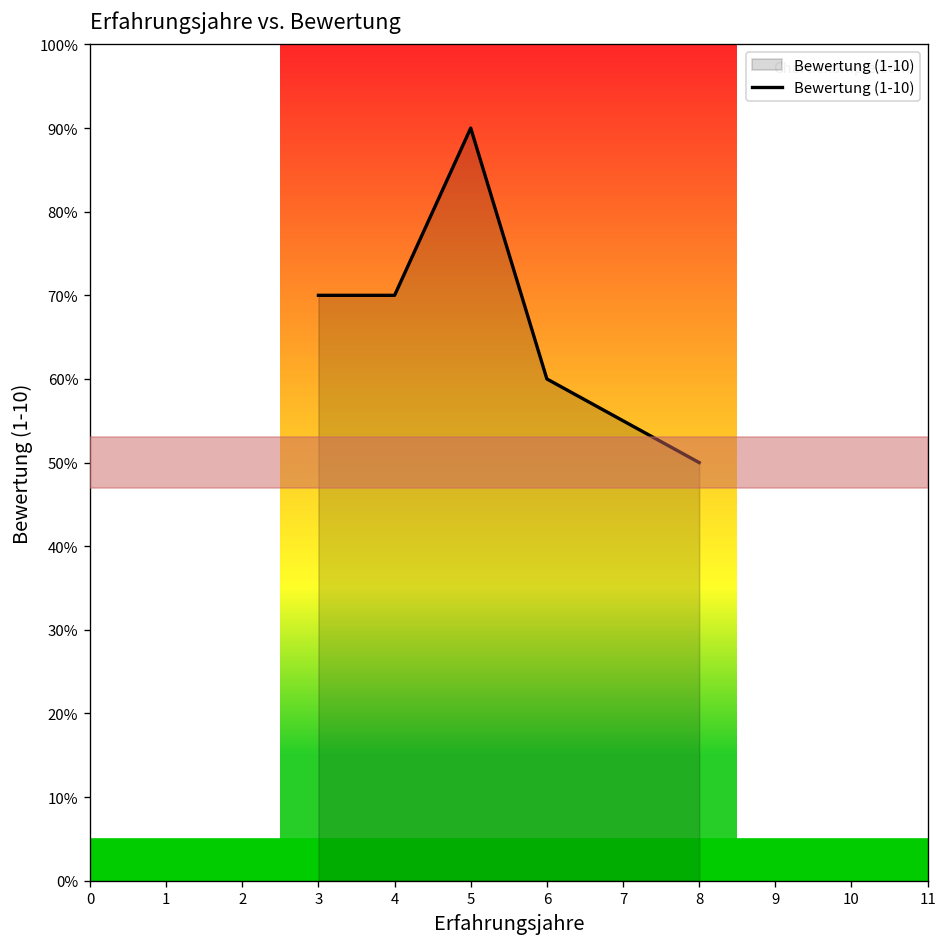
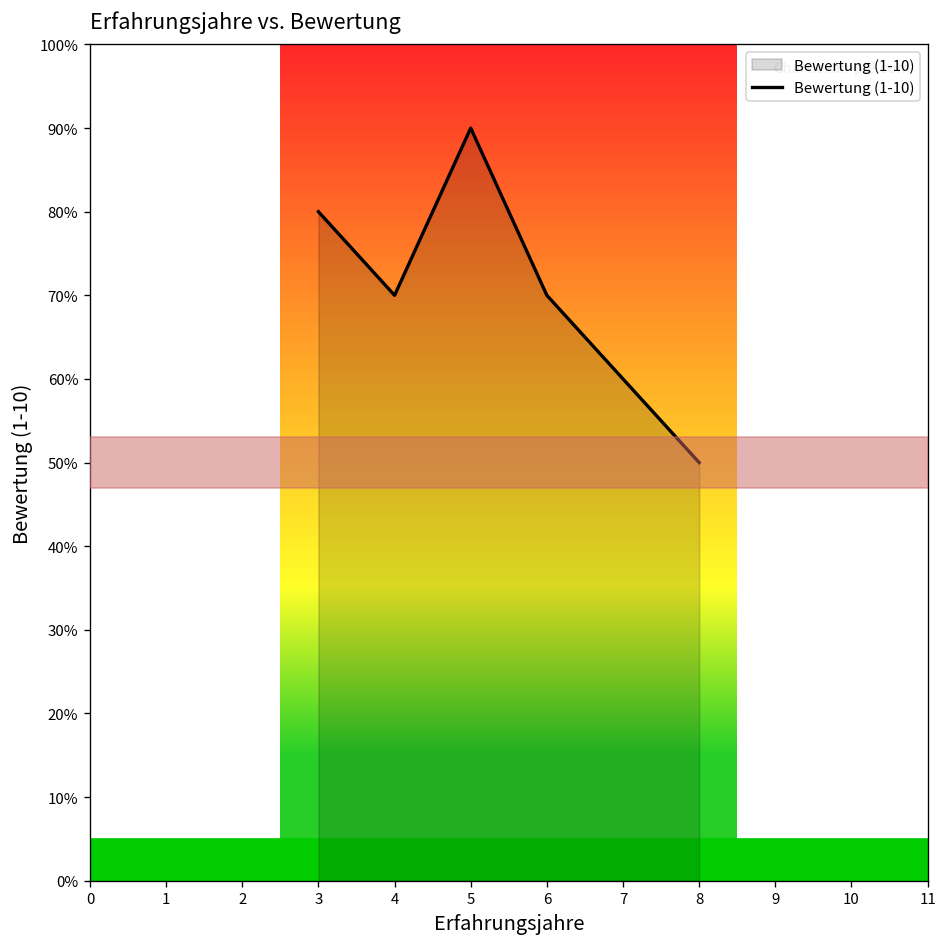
  {
-   "3": "70%",
+   "3": "80%",
    "4": "70%",
    "5": "90%",
-   "6": "60%"
+   "6": "70%"
  }
